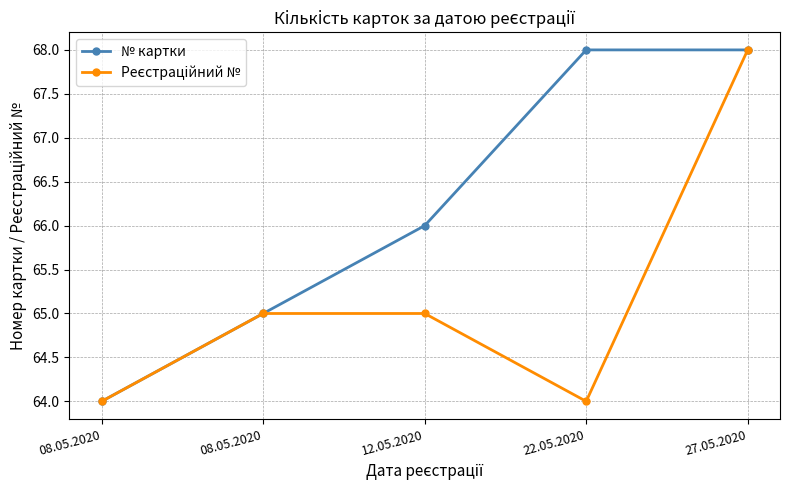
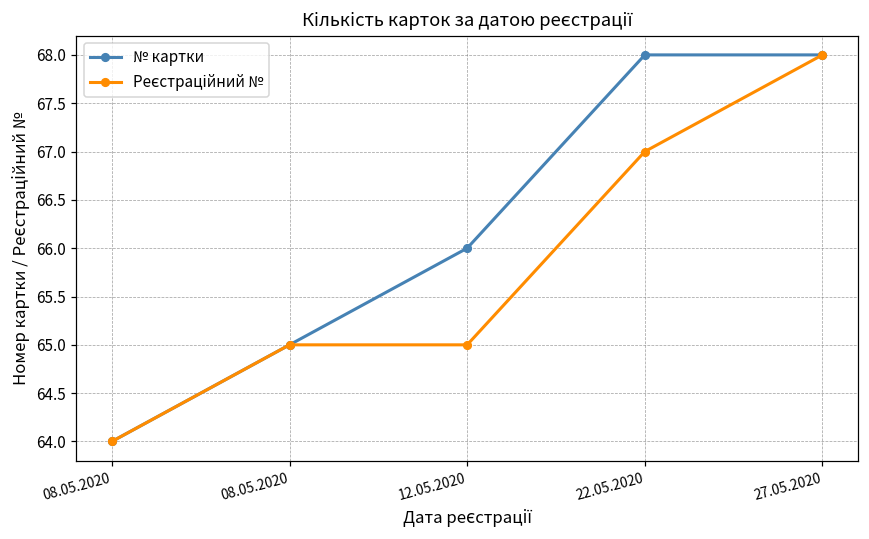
  {
    "№ картки": {
      "12.05.2020": 66,
      "22.05.2020": 68
    },
    "Реєстраційний №": {
      "12.05.2020": 65,
-     "22.05.2020": 64
+     "22.05.2020": 67
    }
  }
